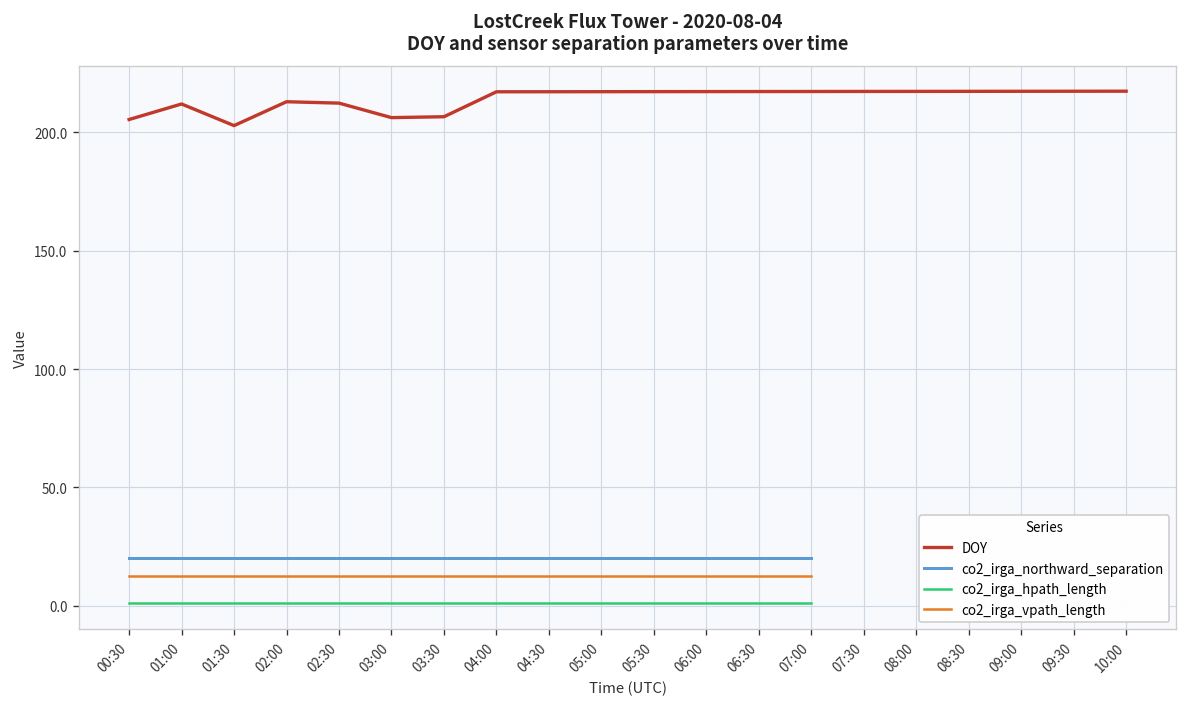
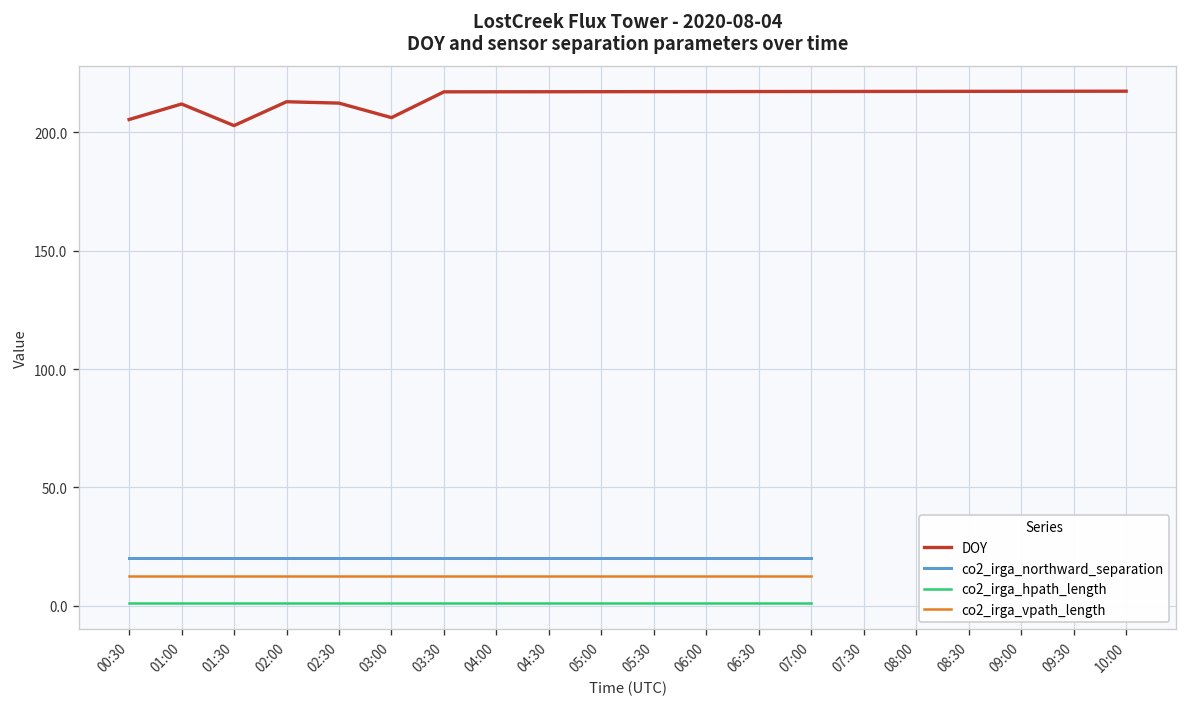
  {
    "DOY": {
      "00:30": 205,
      "01:00": 212,
      "01:30": 203,
      "02:00": 213,
      "02:30": 212,
      "03:00": 206,
-     "03:30": 207,
+     "03:30": 217,
      "04:00": 217,
      "04:30": 217,
      "05:00": 217,
      "05:30": 217,
      "06:00": 217,
      "06:30": 217,
      "07:00": 217,
      "07:30": 217,
      "08:00": 217,
      "08:30": 217,
      "09:00": 217,
      "09:30": 217,
      "10:00": 217
    },
    "co2_irga_northward_separation": {
      "00:30": 20,
      "01:00": 20,
      "01:30": 20,
      "02:00": 20,
      "02:30": 20,
      "03:00": 20,
      "03:30": 20,
      "04:00": 20,
      "04:30": 20,
      "05:00": 20,
      "05:30": 20,
      "06:00": 20,
      "06:30": 20,
      "07:00": 20
    },
    "co2_irga_hpath_length": {
      "00:30": 1,
      "01:00": 1,
      "01:30": 1,
      "02:00": 1,
      "02:30": 1,
      "03:00": 1,
      "03:30": 1,
      "04:00": 1,
      "04:30": 1,
      "05:00": 1,
      "05:30": 1,
      "06:00": 1,
      "06:30": 1,
      "07:00": 1
    },
    "co2_irga_vpath_length": {
      "00:30": 13,
      "01:00": 13,
      "01:30": 13,
      "02:00": 13,
      "02:30": 13,
      "03:00": 13,
      "03:30": 13,
      "04:00": 13,
      "04:30": 13,
      "05:00": 13,
      "05:30": 13,
      "06:00": 13,
      "06:30": 13,
      "07:00": 13
    }
  }
